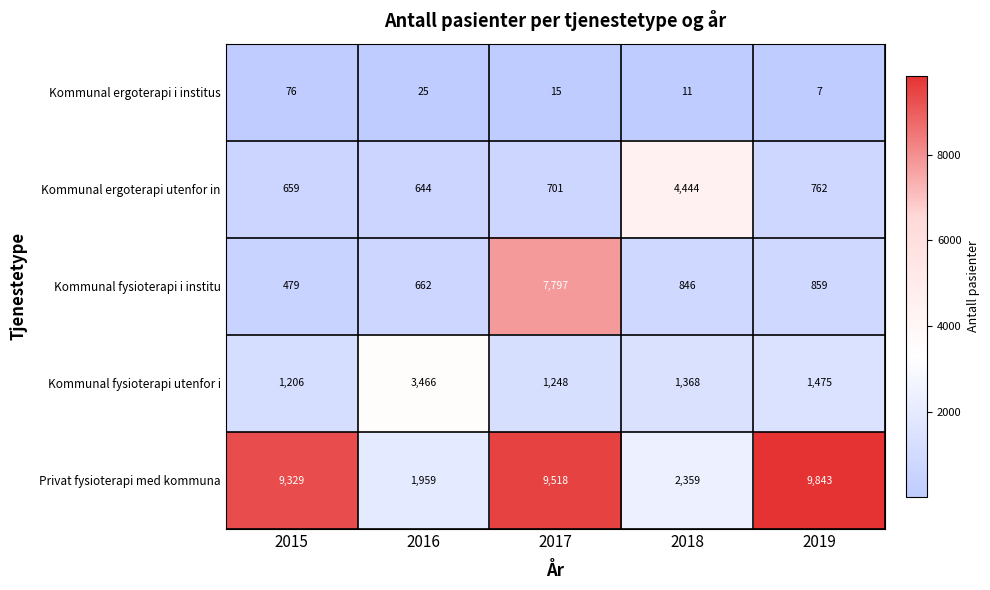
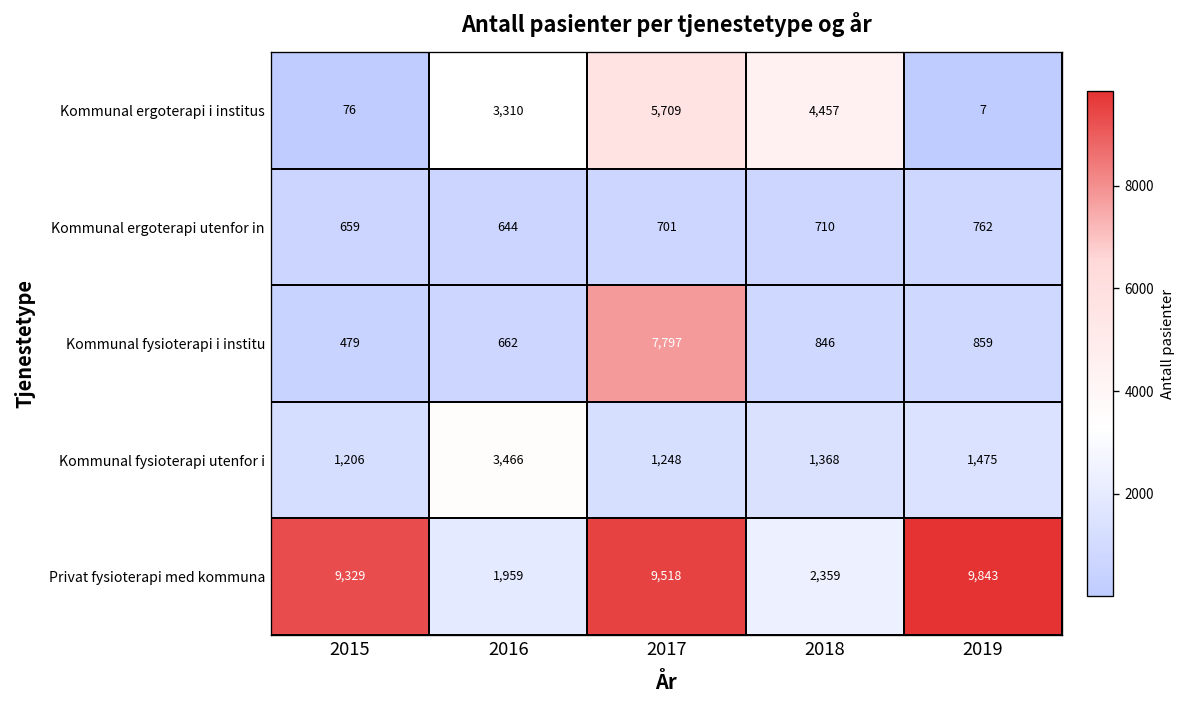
  {
    "Kommunal ergoterapi i institus": {
      "2015": "76",
-     "2016": "25",
-     "2017": "15",
-     "2018": "11",
+     "2016": "3,310",
+     "2017": "5,709",
+     "2018": "4,457",
      "2019": "7"
    },
    "Kommunal ergoterapi utenfor in": {
      "2015": "659",
      "2016": "644",
      "2017": "701",
-     "2018": "4,444",
+     "2018": "710",
      "2019": "762"
    },
    "Kommunal fysioterapi i institu": {
      "2015": "479",
      "2016": "662",
      "2017": "7,797",
      "2018": "846",
      "2019": "859"
    },
    "Kommunal fysioterapi utenfor i": {
      "2015": "1,206",
      "2016": "3,466",
      "2017": "1,248",
      "2018": "1,368",
      "2019": "1,475"
    },
    "Privat fysioterapi med kommuna": {
      "2015": "9,329",
      "2016": "1,959",
      "2017": "9,518",
      "2018": "2,359",
      "2019": "9,843"
    }
  }
